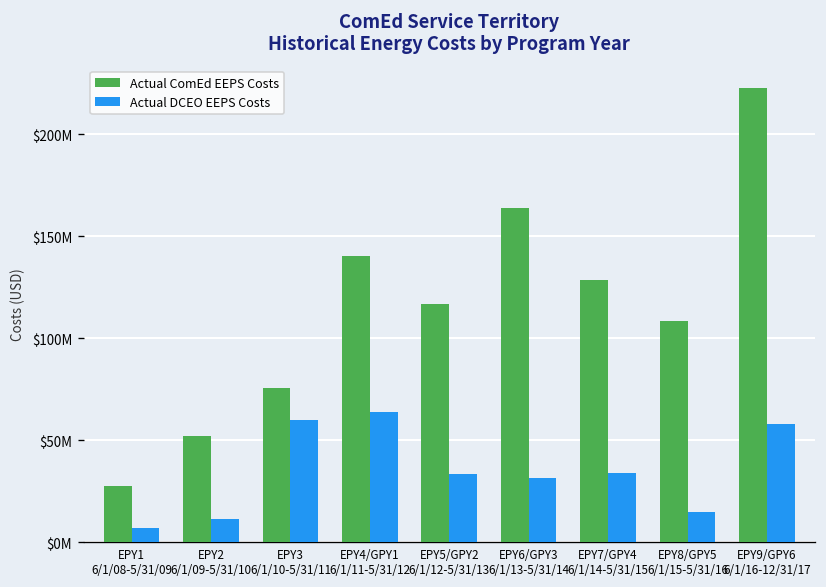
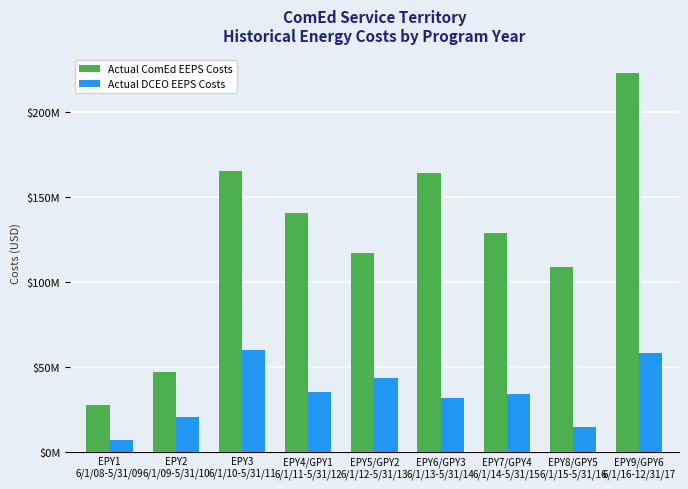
  {
    "Actual ComEd EEPS Costs": {
      "EPY1 6/1/08-5/31/09": "$27000000",
-     "EPY2 6/1/09-5/31/10": "$52000000",
-     "EPY3 6/1/10-5/31/11": "$76000000",
+     "EPY2 6/1/09-5/31/10": "$47000000",
+     "EPY3 6/1/10-5/31/11": "$165000000",
      "EPY4/GPY1 6/1/11-5/31/12": "$140000000",
      "EPY5/GPY2 6/1/12-5/31/13": "$117000000",
      "EPY6/GPY3 6/1/13-5/31/14": "$164000000",
      "EPY7/GPY4 6/1/14-5/31/15": "$128000000",
      "EPY8/GPY5 6/1/15-5/31/16": "$108000000",
      "EPY9/GPY6 6/1/16-12/31/17": "$222000000"
    },
    "Actual DCEO EEPS Costs": {
      "EPY1 6/1/08-5/31/09": "$7000000",
-     "EPY2 6/1/09-5/31/10": "$11000000",
+     "EPY2 6/1/09-5/31/10": "$21000000",
      "EPY3 6/1/10-5/31/11": "$60000000",
-     "EPY4/GPY1 6/1/11-5/31/12": "$64000000",
-     "EPY5/GPY2 6/1/12-5/31/13": "$34000000",
+     "EPY4/GPY1 6/1/11-5/31/12": "$35000000",
+     "EPY5/GPY2 6/1/12-5/31/13": "$43000000",
      "EPY6/GPY3 6/1/13-5/31/14": "$32000000",
      "EPY7/GPY4 6/1/14-5/31/15": "$34000000",
      "EPY8/GPY5 6/1/15-5/31/16": "$15000000",
      "EPY9/GPY6 6/1/16-12/31/17": "$58000000"
    }
  }
